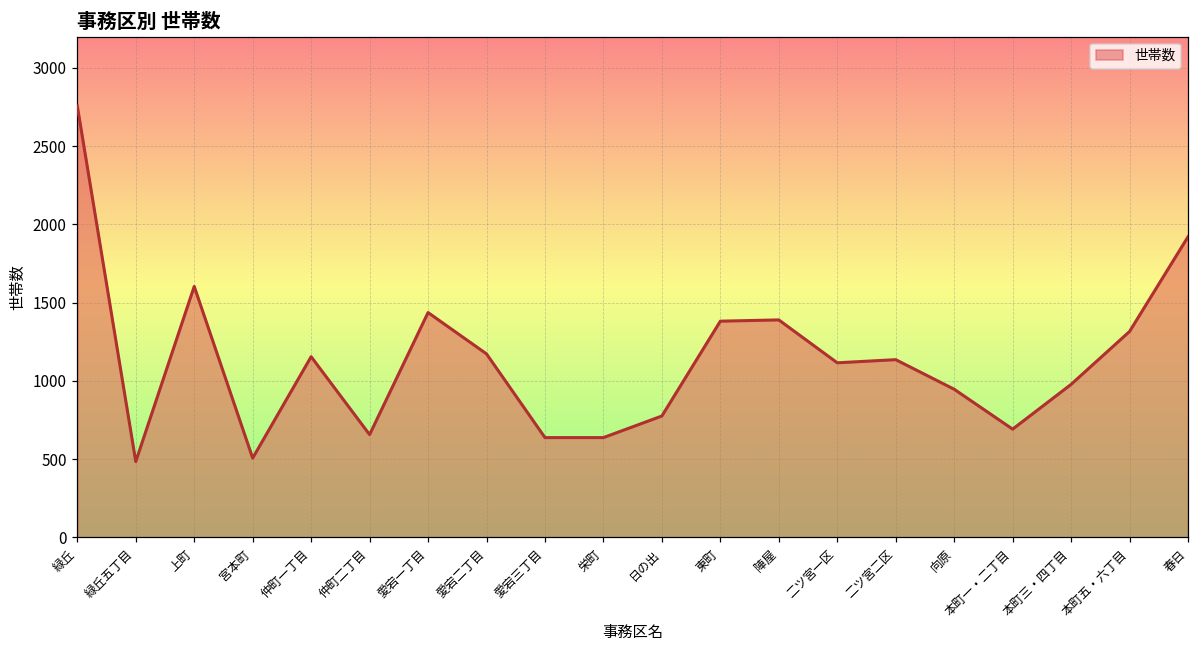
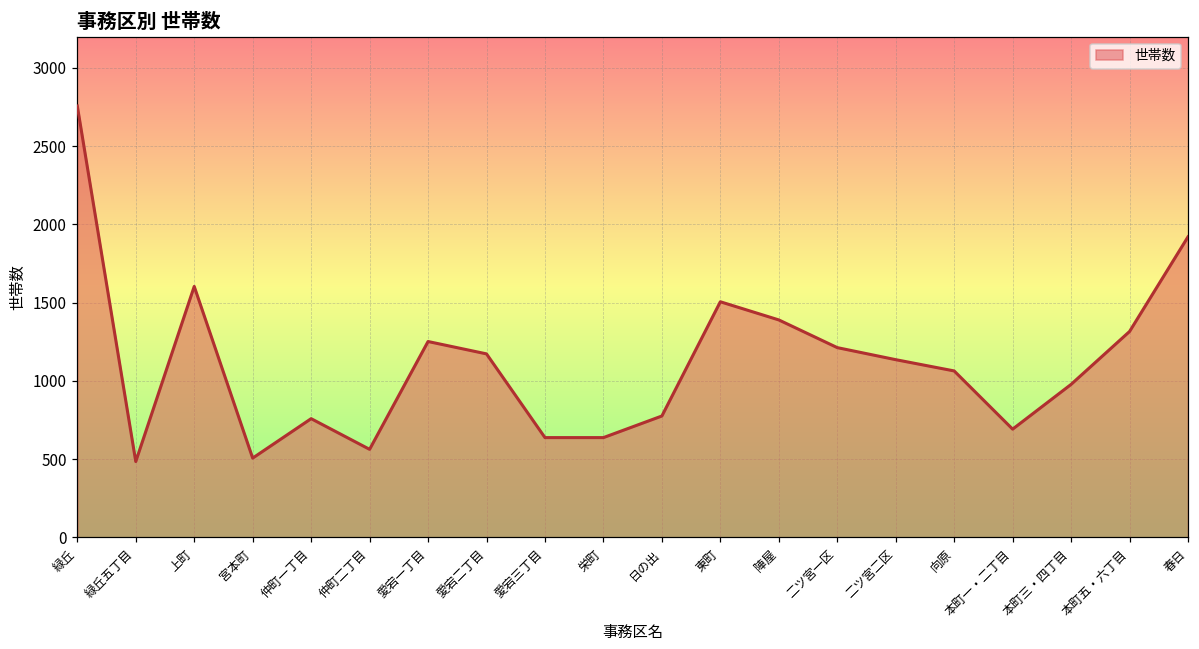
  {
    "緑丘": 2760,
    "緑丘五丁目": 490,
    "上町": 1600,
    "宮本町": 510,
-   "仲町一丁目": 1160,
-   "仲町二丁目": 660,
-   "愛宕一丁目": 1440,
+   "仲町一丁目": 760,
+   "仲町二丁目": 560,
+   "愛宕一丁目": 1250,
    "愛宕二丁目": 1170,
    "愛宕三丁目": 640,
    "栄町": 640,
    "日の出": 780,
-   "東町": 1380,
+   "東町": 1510,
    "陣屋": 1390,
-   "二ツ宮一区": 1120,
+   "二ツ宮一区": 1210,
    "二ツ宮二区": 1140,
-   "向原": 950,
+   "向原": 1060,
    "本町一・二丁目": 690,
    "本町三・四丁目": 980,
    "本町五・六丁目": 1320,
    "春日": 1920
  }
